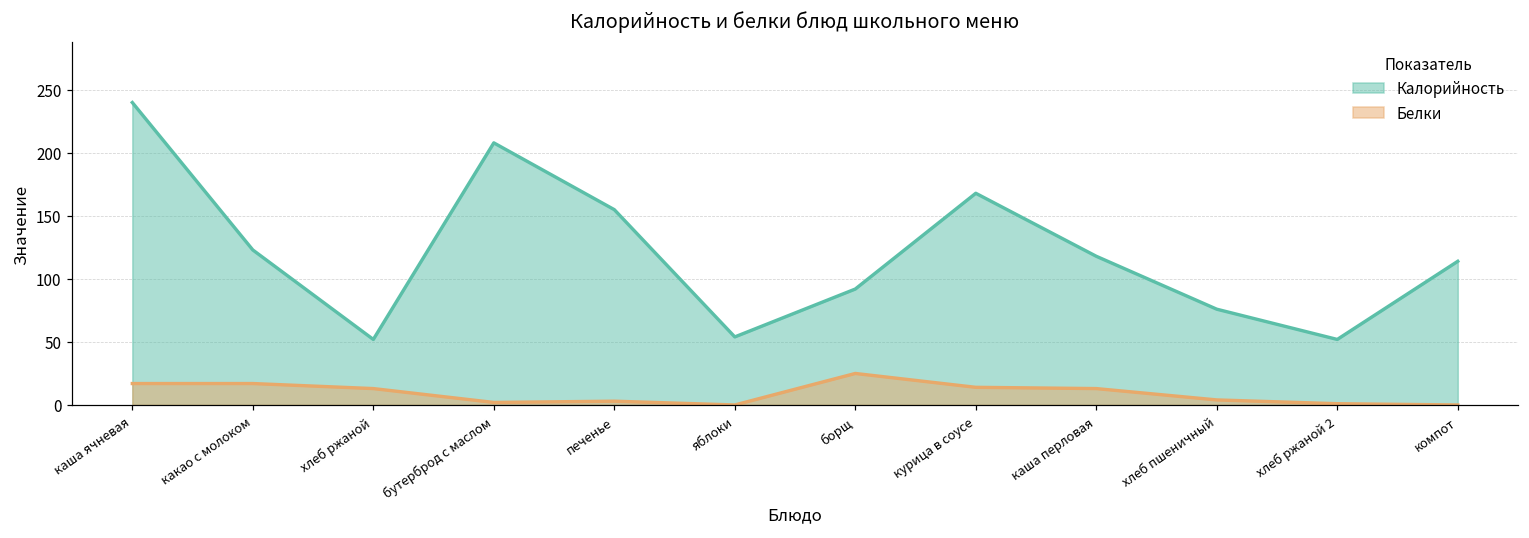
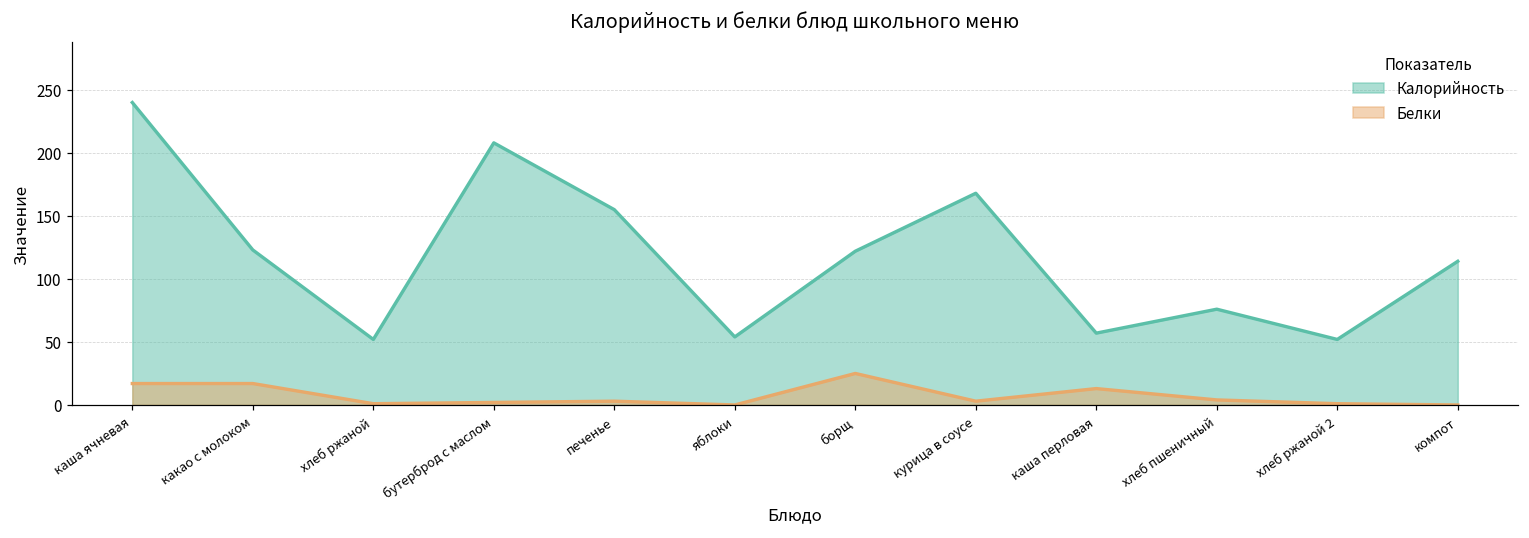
  {
    "Калорийность": {
      "каша ячневая": 240,
      "какао с молоком": 123,
      "хлеб ржаной": 52,
      "бутерброд с маслом": 208,
      "печенье": 155,
      "яблоки": 54,
-     "борщ": 92,
+     "борщ": 122,
      "курица в соусе": 168,
-     "каша перловая": 118,
+     "каша перловая": 57,
      "хлеб пшеничный": 76,
      "хлеб ржаной 2": 52,
      "компот": 114
    },
    "Белки": {
      "каша ячневая": 17,
      "какао с молоком": 17,
-     "хлеб ржаной": 13,
+     "хлеб ржаной": 1,
      "бутерброд с маслом": 2,
      "печенье": 3,
      "яблоки": 0,
      "борщ": 25,
-     "курица в соусе": 14,
+     "курица в соусе": 3,
      "каша перловая": 13,
      "хлеб пшеничный": 4,
      "хлеб ржаной 2": 1,
      "компот": 0
    }
  }
